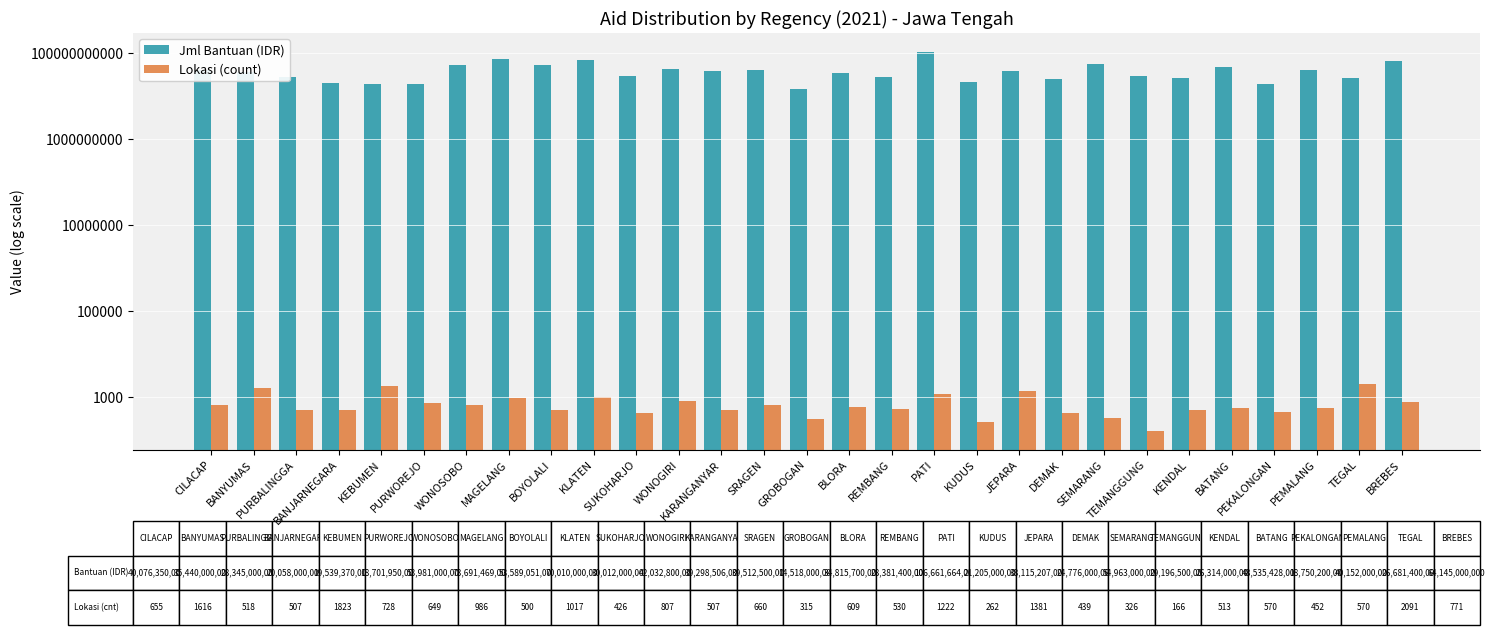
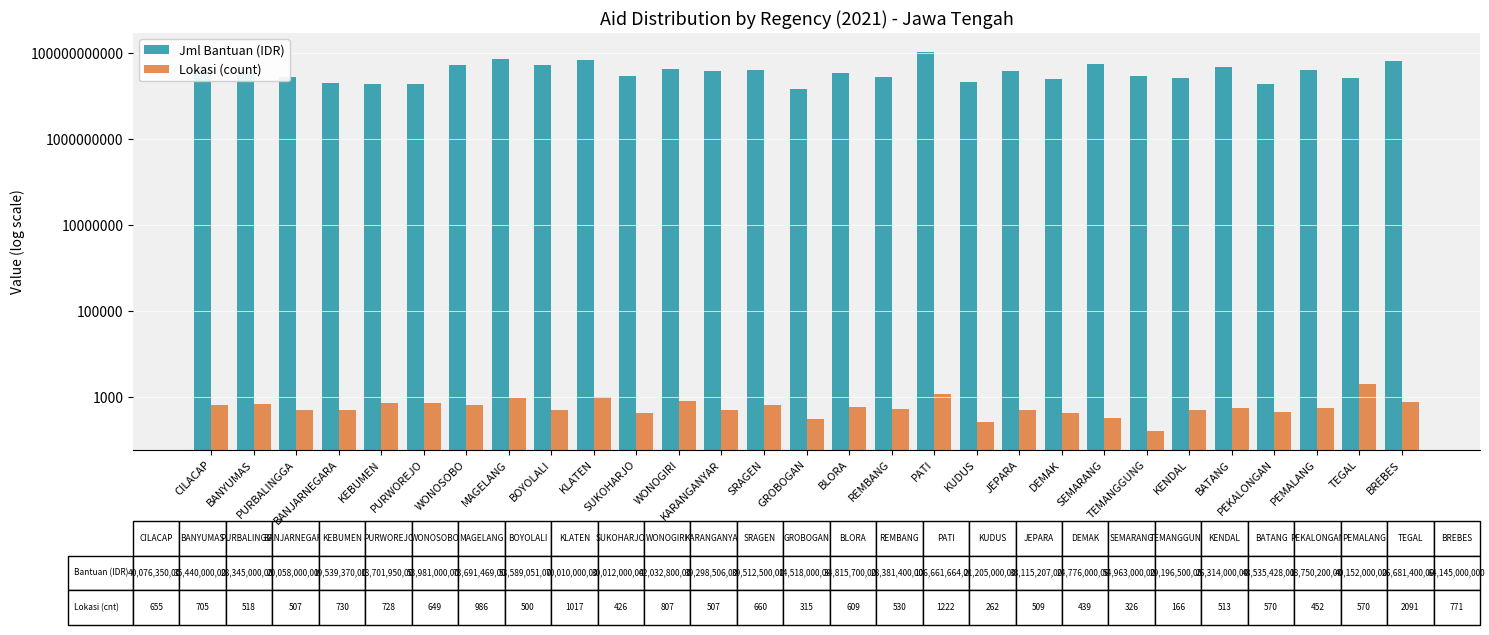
  {
    "Jml Bantuan (IDR)": {
      "BANJARNEGARA": 20000000000,
      "KEBUMEN": 20000000000,
      "PURWOREJO": 20000000000,
      "WONOSOBO": 50000000000,
      "MAGELANG": 70000000000,
      "BOYOLALI": 50000000000,
      "KLATEN": 70000000000,
      "GROBOGAN": 15000000000,
      "BLORA": 30000000000,
      "REMBANG": 30000000000,
      "PATI": 110000000000,
      "KUDUS": 20000000000,
      "JEPARA": 40000000000,
      "DEMAK": 20000000000,
      "SEMARANG": 50000000000,
      "PEMALANG": 40000000000,
      "TEGAL": 30000000000,
      "BREBES": 60000000000
    },
    "Lokasi (count)": {
-     "BANYUMAS": 1616,
-     "KEBUMEN": 1823,
+     "BANYUMAS": 705,
+     "KEBUMEN": 730,
      "GROBOGAN": 315,
      "BLORA": 609,
      "REMBANG": 530,
      "PATI": 1222,
      "KUDUS": 262,
-     "JEPARA": 1381
+     "JEPARA": 509
    }
  }
